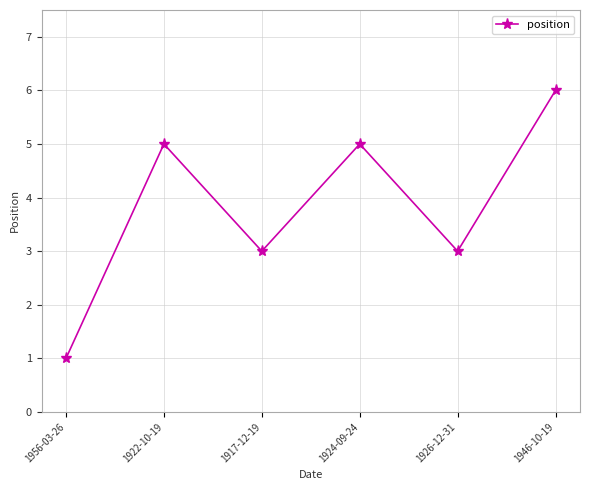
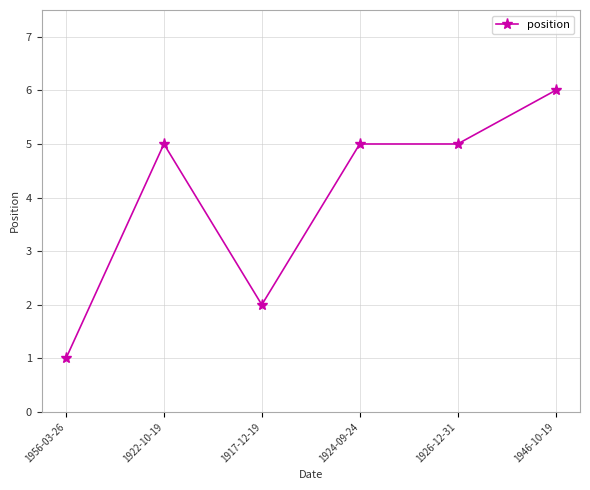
  {
    "1956-03-26": 1,
    "1922-10-19": 5,
-   "1917-12-19": 3,
+   "1917-12-19": 2,
    "1924-09-24": 5,
-   "1926-12-31": 3,
+   "1926-12-31": 5,
    "1946-10-19": 6
  }
